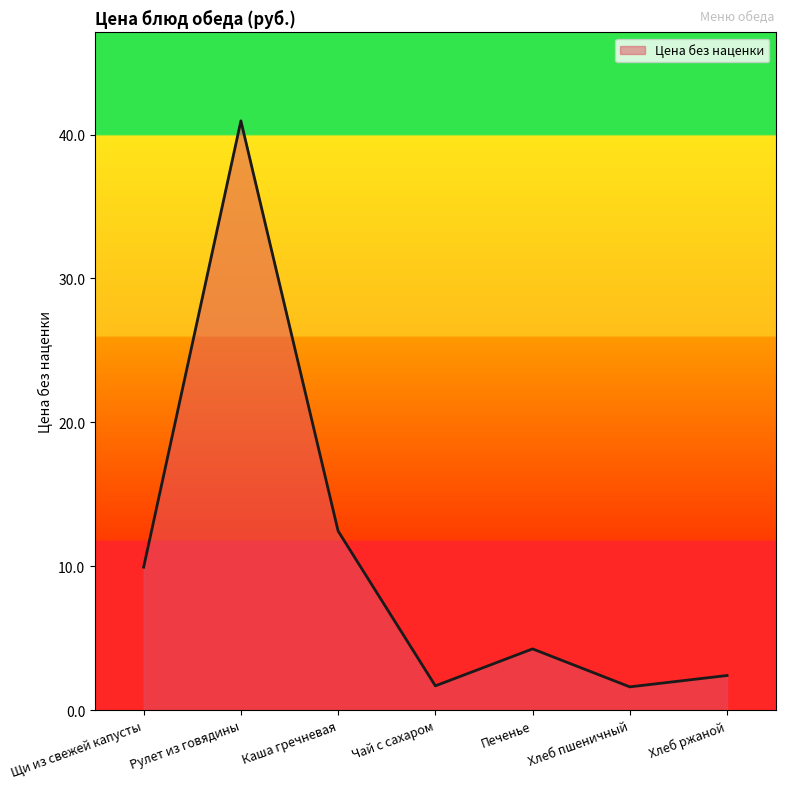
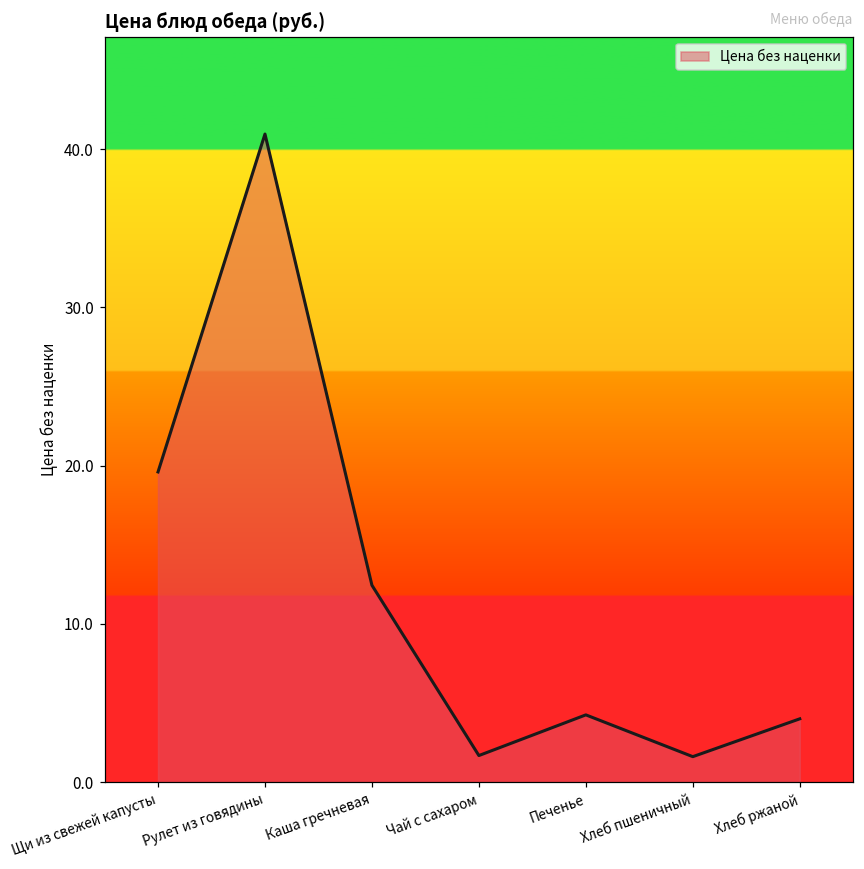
  {
-   "Щи из свежей капусты": 9.9,
+   "Щи из свежей капусты": 19.6,
    "Рулет из говядины": 41.0,
    "Каша гречневая": 12.4,
    "Чай с сахаром": 1.7,
    "Печенье": 4.3,
    "Хлеб пшеничный": 1.6,
-   "Хлеб ржаной": 2.4
+   "Хлеб ржаной": 4.0
  }
